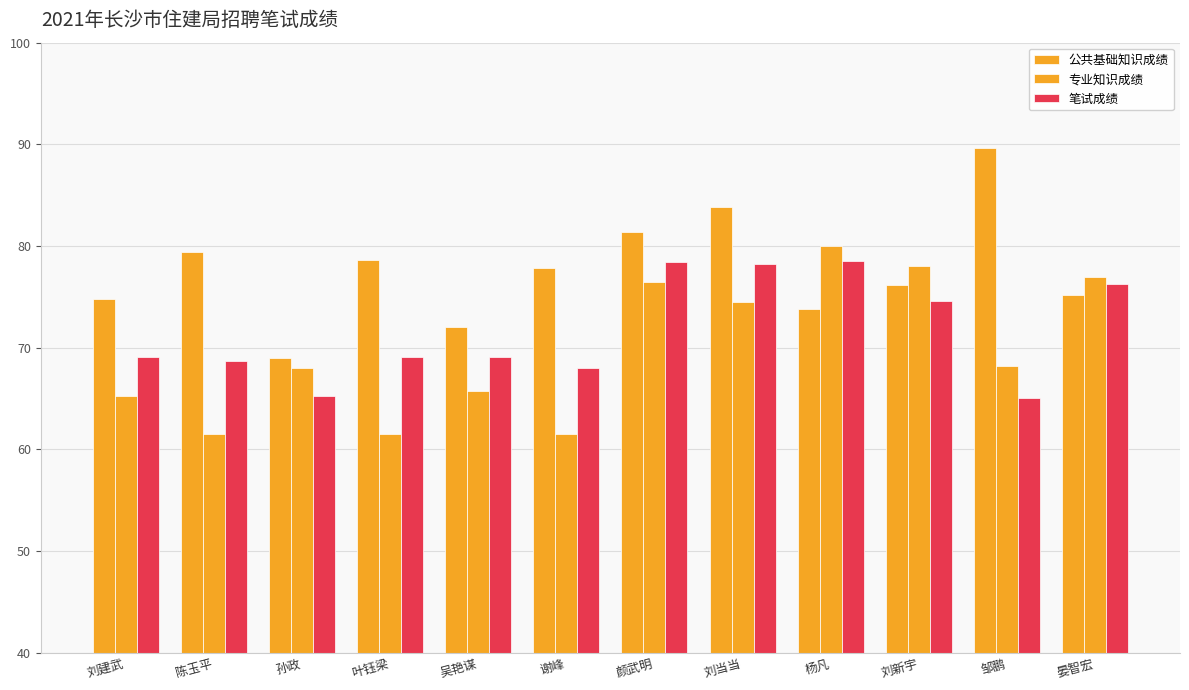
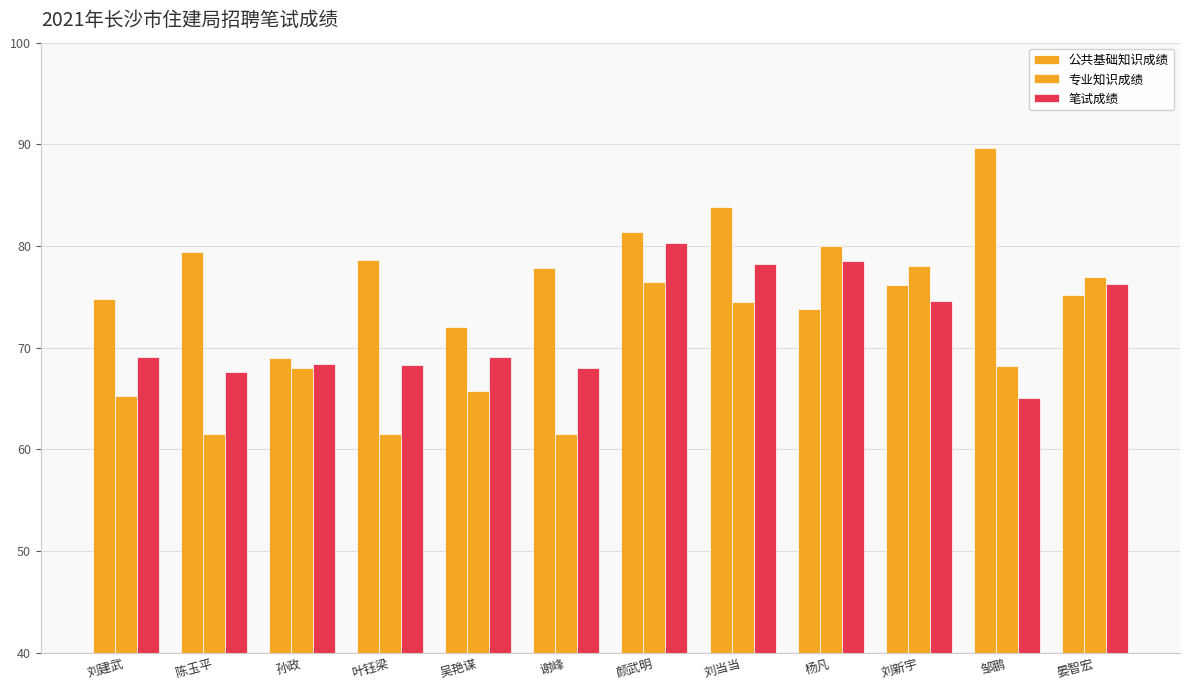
  {
    "笔试成绩": {
      "刘建武": 69.1,
-     "陈玉平": 68.7,
-     "孙政": 65.3,
-     "叶钰梁": 69.1,
+     "陈玉平": 67.6,
+     "孙政": 68.4,
+     "叶钰梁": 68.3,
      "吴艳谋": 69.1,
      "谢峰": 68.0,
-     "颜武明": 78.5,
+     "颜武明": 80.3,
      "刘当当": 78.2,
      "杨凡": 78.6,
      "刘新宇": 74.6,
      "邹鹏": 65.1,
      "晏智宏": 76.3
    }
  }
